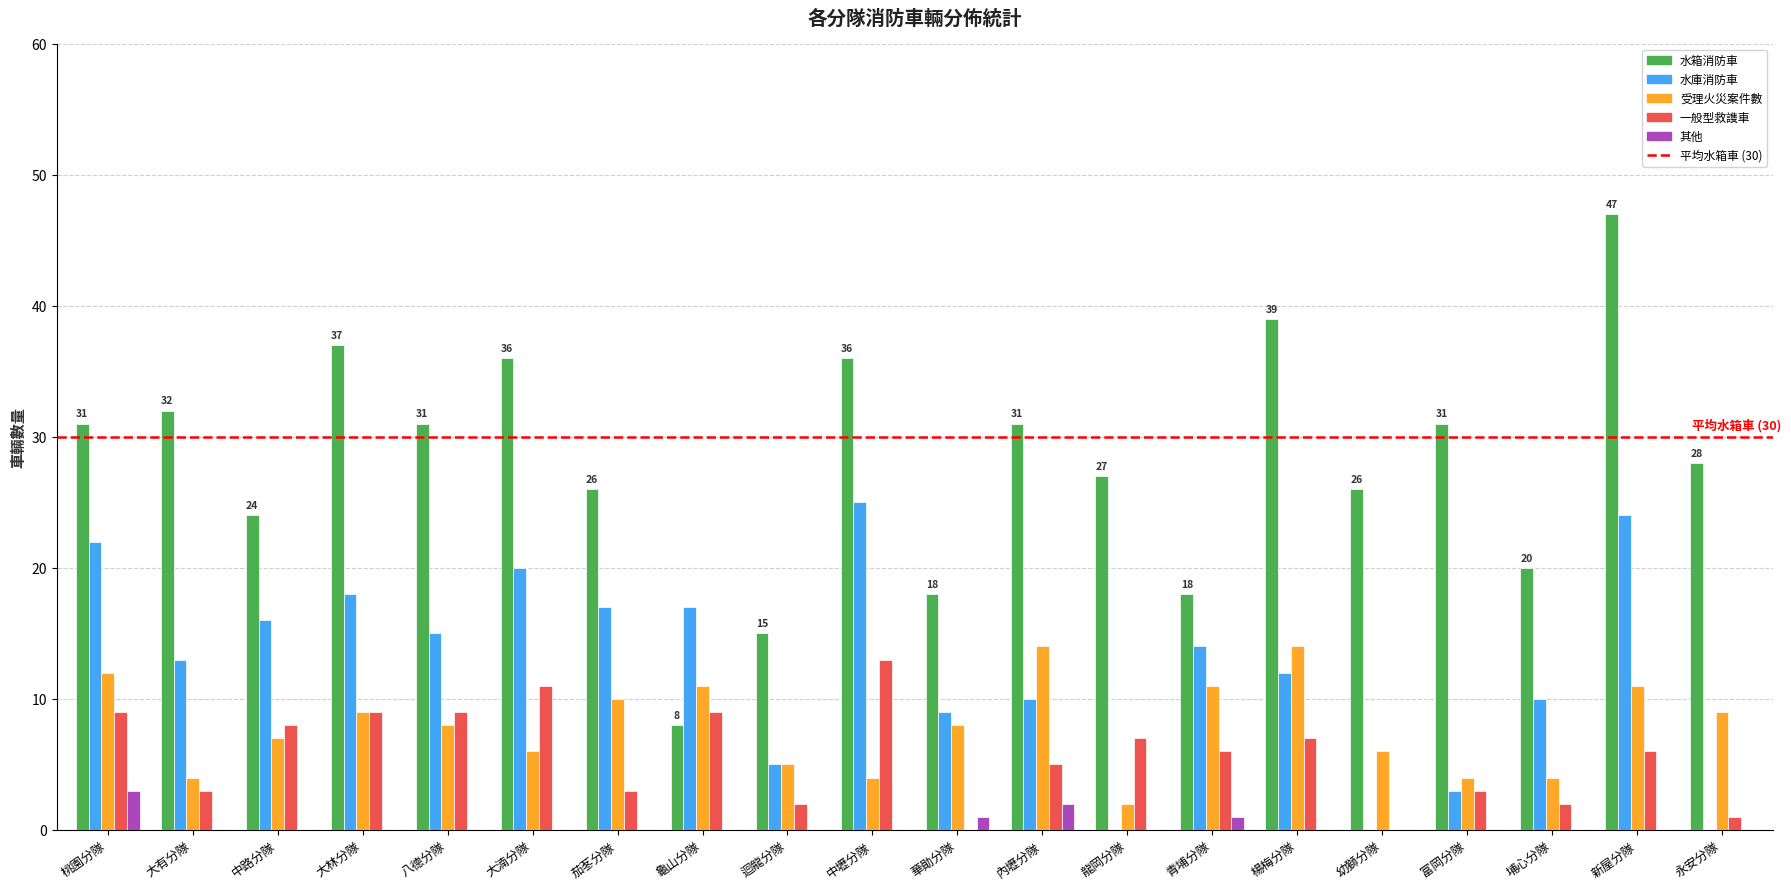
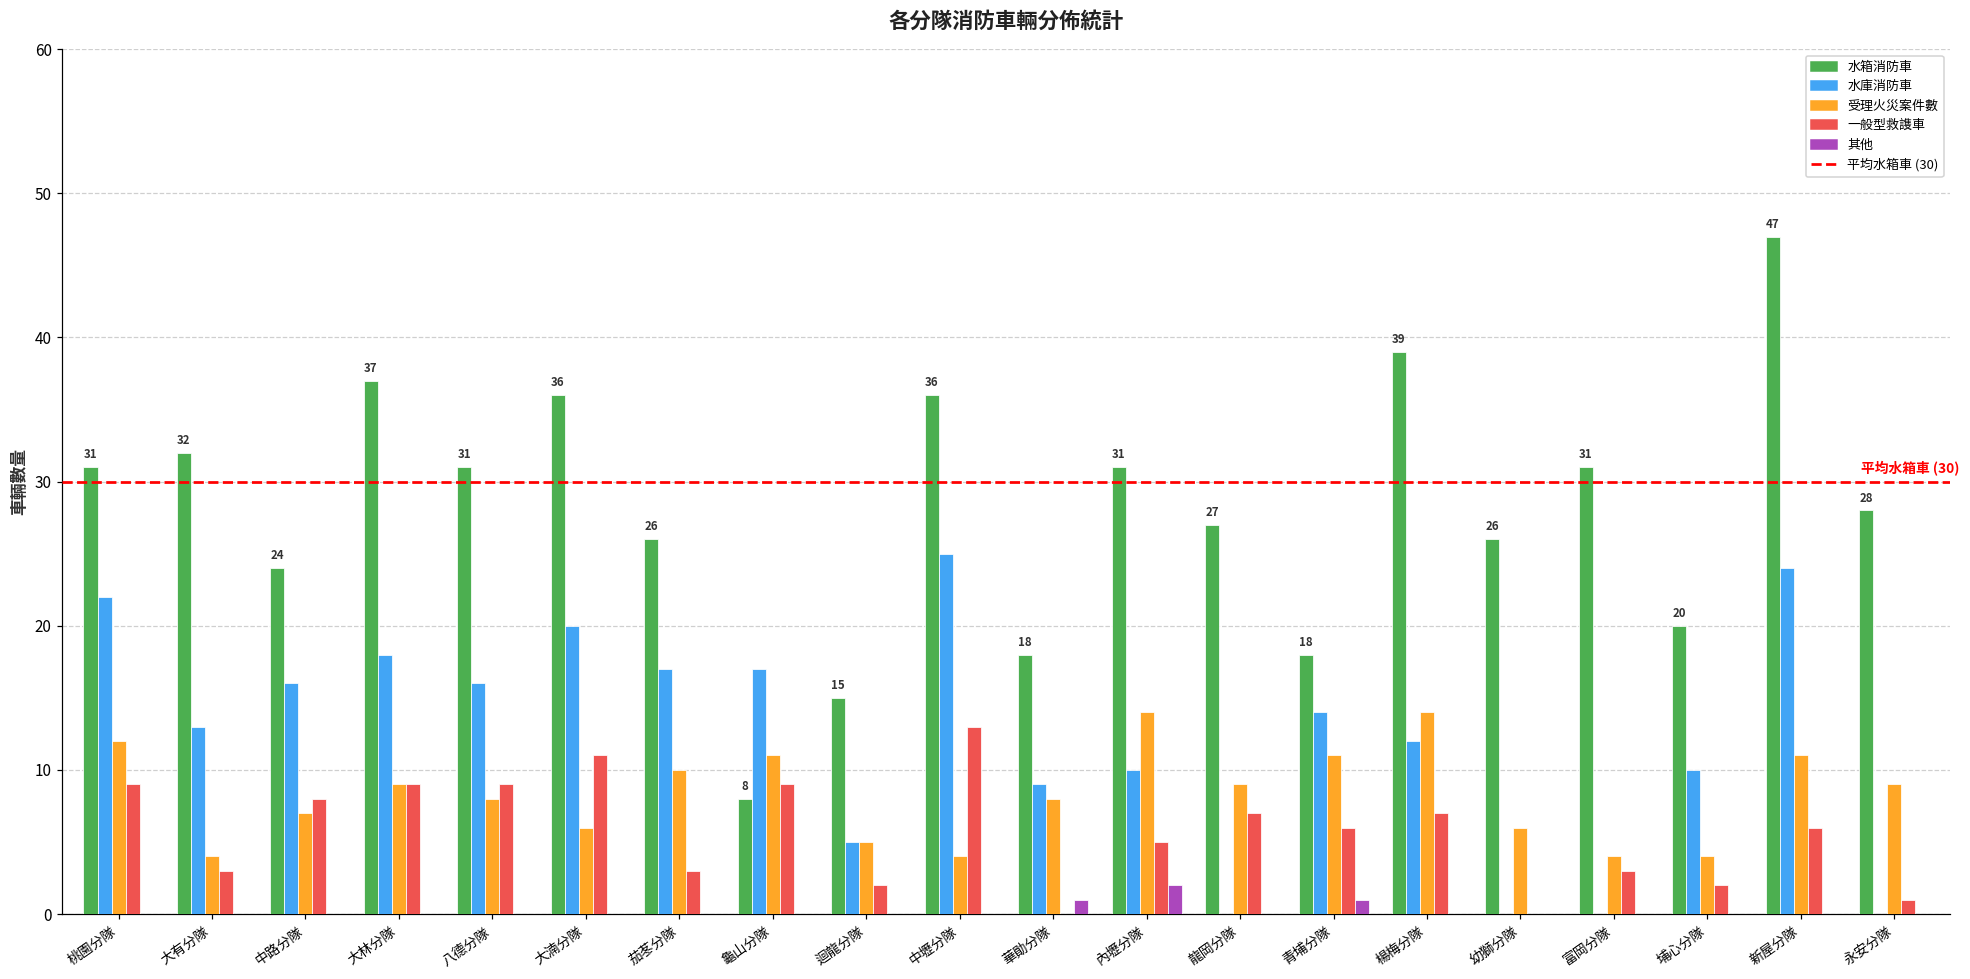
  {
    "水箱消防車": {
      "桃園分隊": 31,
      "大有分隊": 32,
      "中路分隊": 24,
      "大林分隊": 37,
      "八德分隊": 31,
      "大湳分隊": 36,
      "茄苳分隊": 26,
      "龜山分隊": 8,
      "迴龍分隊": 15,
      "中壢分隊": 36,
      "華勛分隊": 18,
      "內壢分隊": 31,
      "龍岡分隊": 27,
      "青埔分隊": 18,
      "楊梅分隊": 39,
      "幼獅分隊": 26,
      "富岡分隊": 31,
      "埔心分隊": 20,
      "新屋分隊": 47,
      "永安分隊": 28
    },
    "水庫消防車": {
      "桃園分隊": 22,
      "大有分隊": 13,
      "中路分隊": 16,
      "大林分隊": 18,
-     "八德分隊": 15,
+     "八德分隊": 16,
      "大湳分隊": 20,
      "茄苳分隊": 17,
      "龜山分隊": 17,
      "迴龍分隊": 5,
      "中壢分隊": 25,
      "華勛分隊": 9,
      "內壢分隊": 10,
      "龍岡分隊": 0,
      "青埔分隊": 14,
      "楊梅分隊": 12,
      "幼獅分隊": 0,
-     "富岡分隊": 3,
+     "富岡分隊": 0,
      "埔心分隊": 10,
      "新屋分隊": 24,
      "永安分隊": 0
    },
    "受理火災案件數": {
      "桃園分隊": 12,
      "大有分隊": 4,
      "中路分隊": 7,
      "大林分隊": 9,
      "八德分隊": 8,
      "大湳分隊": 6,
      "茄苳分隊": 10,
      "龜山分隊": 11,
      "迴龍分隊": 5,
      "中壢分隊": 4,
      "華勛分隊": 8,
      "內壢分隊": 14,
-     "龍岡分隊": 2,
+     "龍岡分隊": 9,
      "青埔分隊": 11,
      "楊梅分隊": 14,
      "幼獅分隊": 6,
      "富岡分隊": 4,
      "埔心分隊": 4,
      "新屋分隊": 11,
      "永安分隊": 9
    },
    "一般型救謢車": {
      "桃園分隊": 9,
      "大有分隊": 3,
      "中路分隊": 8,
      "大林分隊": 9,
      "八德分隊": 9,
      "大湳分隊": 11,
      "茄苳分隊": 3,
      "龜山分隊": 9,
      "迴龍分隊": 2,
      "中壢分隊": 13,
      "華勛分隊": 0,
      "內壢分隊": 5,
      "龍岡分隊": 7,
      "青埔分隊": 6,
      "楊梅分隊": 7,
      "幼獅分隊": 0,
      "富岡分隊": 3,
      "埔心分隊": 2,
      "新屋分隊": 6,
      "永安分隊": 1
    },
    "其他": {
-     "桃園分隊": 3,
+     "桃園分隊": 0,
      "大有分隊": 0,
      "中路分隊": 0,
      "大林分隊": 0,
      "八德分隊": 0,
      "大湳分隊": 0,
      "茄苳分隊": 0,
      "龜山分隊": 0,
      "迴龍分隊": 0,
      "中壢分隊": 0,
      "華勛分隊": 1,
      "內壢分隊": 2,
      "龍岡分隊": 0,
      "青埔分隊": 1,
      "楊梅分隊": 0,
      "幼獅分隊": 0,
      "富岡分隊": 0,
      "埔心分隊": 0,
      "新屋分隊": 0,
      "永安分隊": 0
    }
  }
